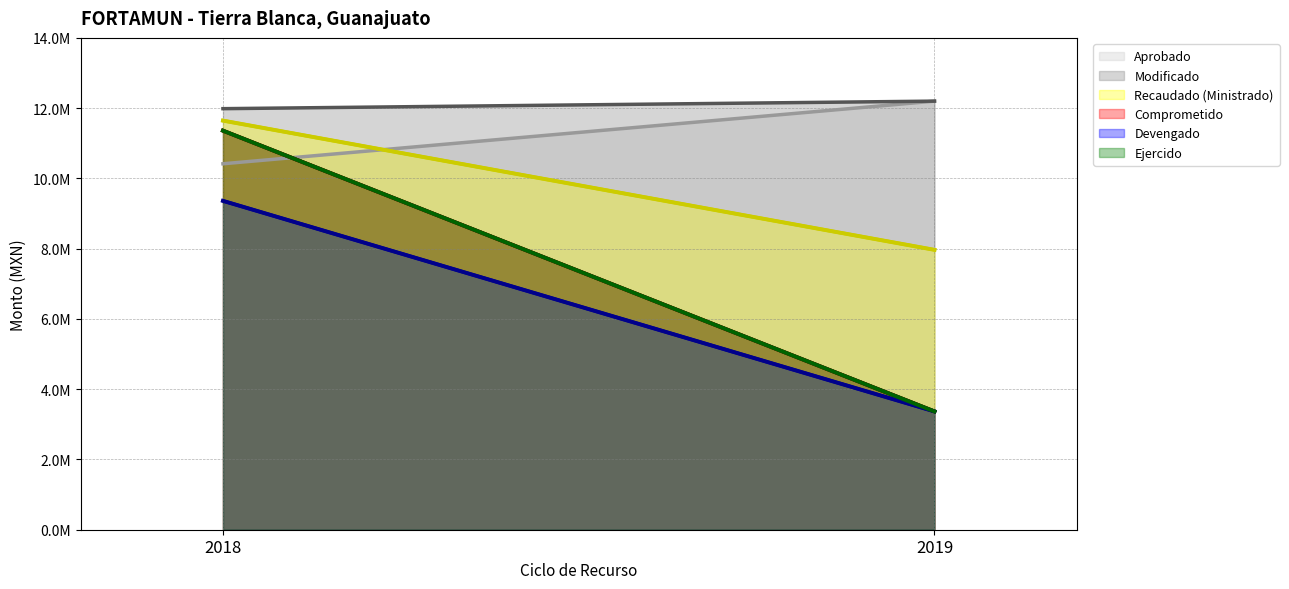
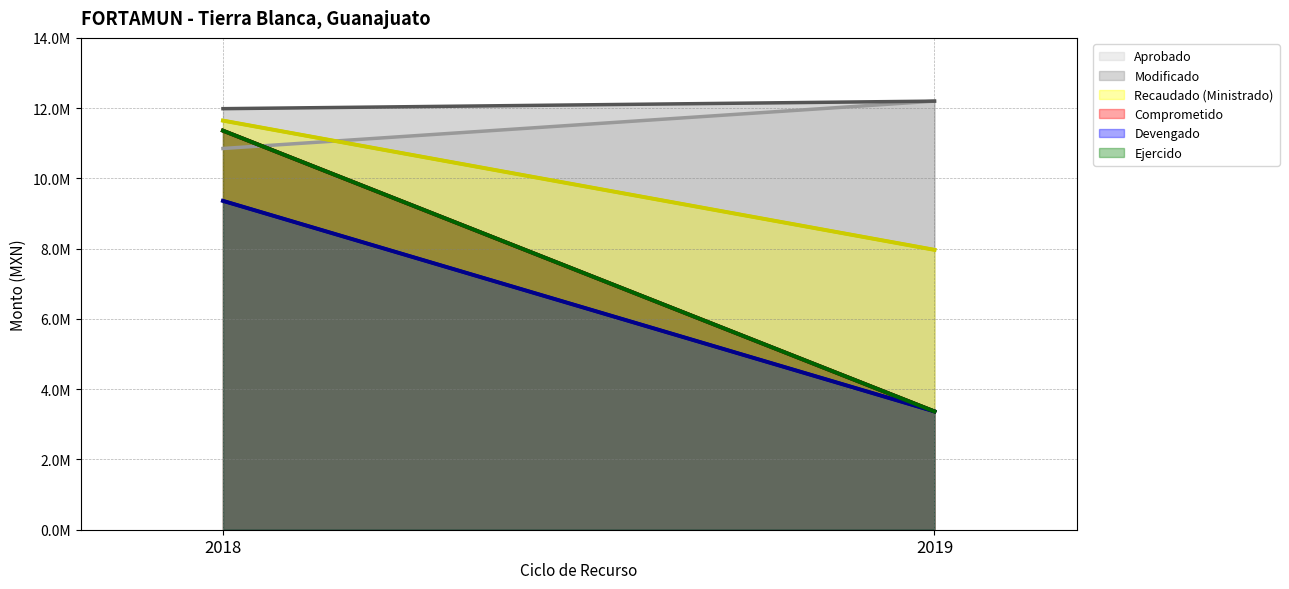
  {
    "Aprobado": {
-     "2018": 10400000
+     "2018": 10900000
    },
    "Modificado": {
      "2018": 12000000
    },
    "Recaudado (Ministrado)": {
      "2018": 11600000,
      "2019": 8000000
    },
    "Ejercido": {
      "2018": 11400000
    },
    "Devengado": {
      "2018": 9400000
    }
  }
